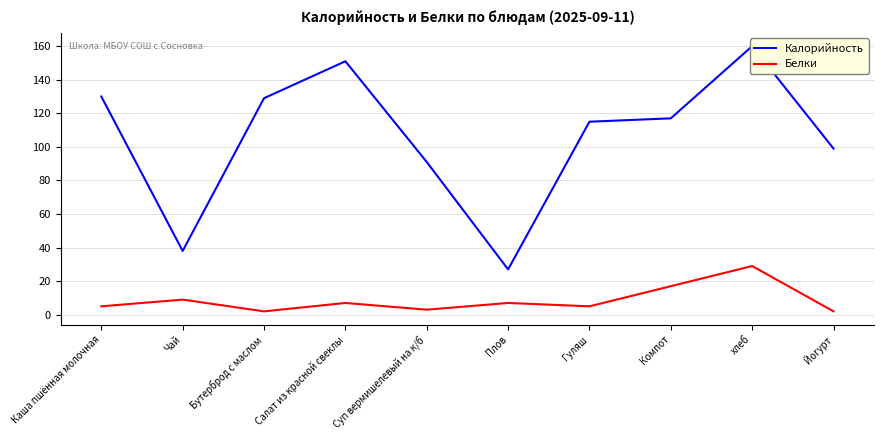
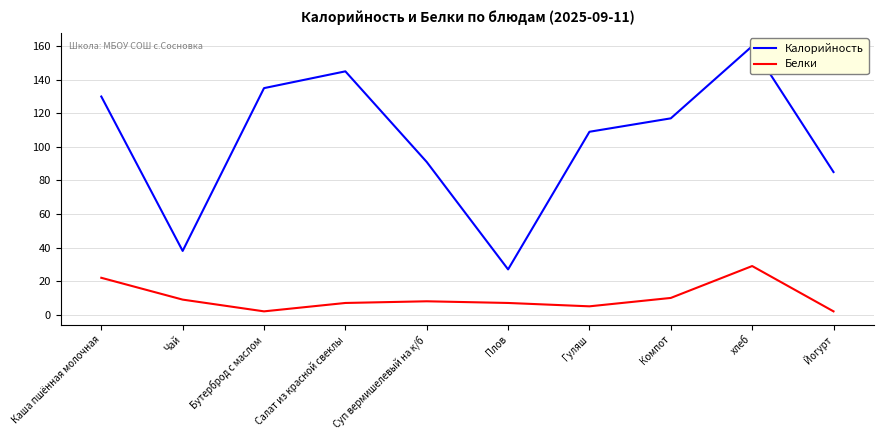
  {
    "Калорийность": {
      "Каша пшённая молочная": 130,
      "Чай": 38,
-     "Бутерброд с маслом": 129,
-     "Салат из красной свеклы": 151,
+     "Бутерброд с маслом": 135,
+     "Салат из красной свеклы": 145,
      "Суп вермишелевый на к/б": 91,
      "Плов": 27,
-     "Гуляш": 115,
+     "Гуляш": 109,
      "Компот": 117,
-     "Йогурт": 99
+     "Йогурт": 85
    },
    "Белки": {
-     "Каша пшённая молочная": 5,
+     "Каша пшённая молочная": 22,
      "Чай": 9,
      "Бутерброд с маслом": 2,
      "Салат из красной свеклы": 7,
-     "Суп вермишелевый на к/б": 3,
+     "Суп вермишелевый на к/б": 8,
      "Плов": 7,
      "Гуляш": 5,
-     "Компот": 17,
+     "Компот": 10,
      "хлеб": 29,
      "Йогурт": 2
    }
  }
